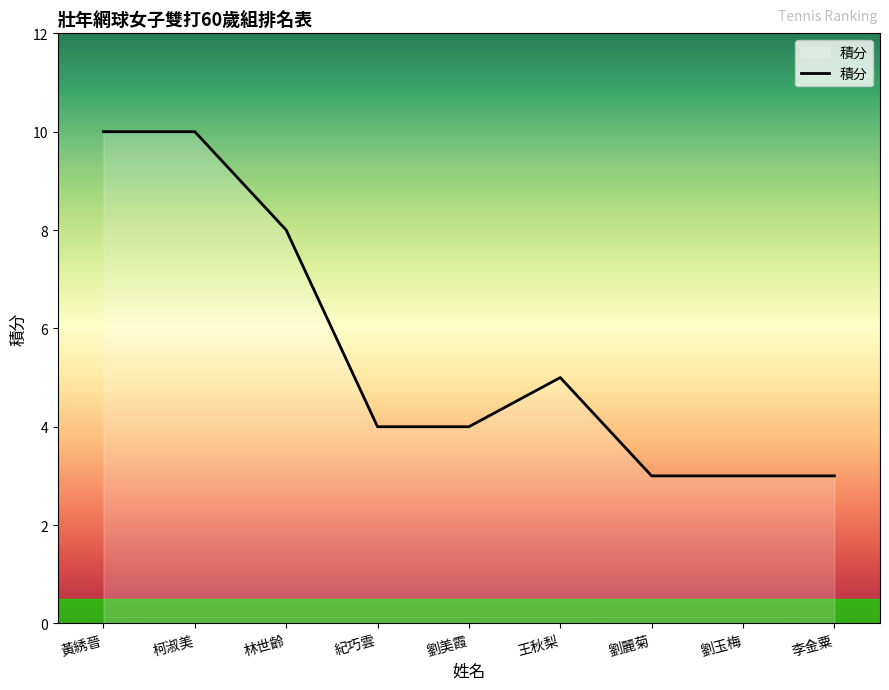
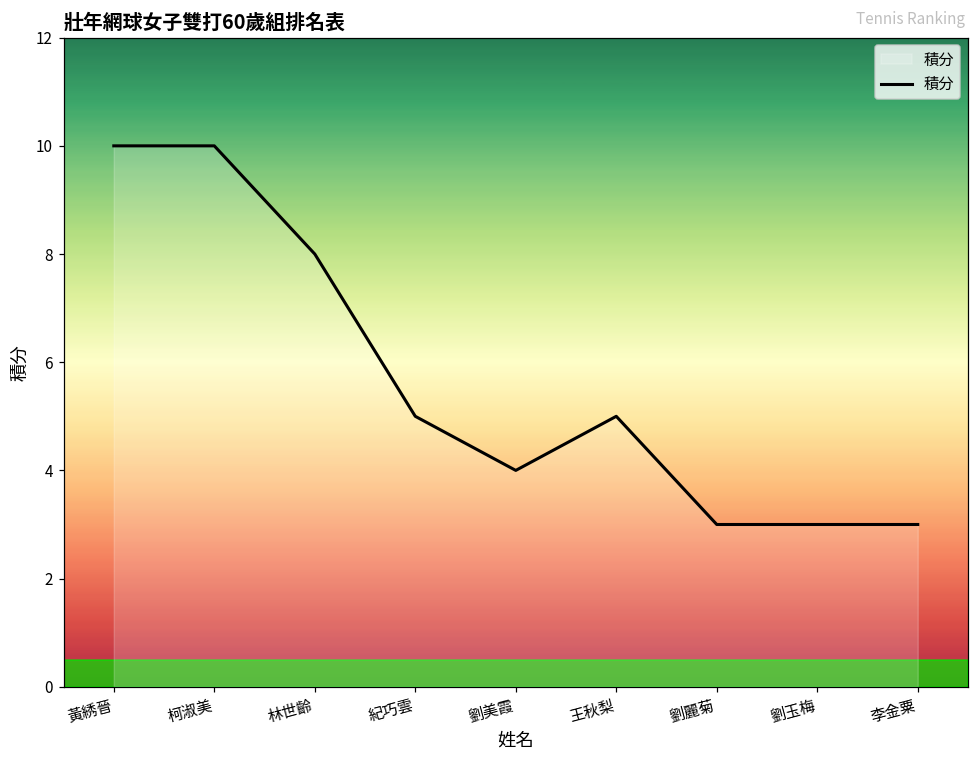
  {
    "黃綉晉": 10,
    "柯淑美": 10,
    "林世齡": 8,
-   "紀巧雲": 4,
+   "紀巧雲": 5,
    "劉美霞": 4,
    "王秋梨": 5,
    "劉麗菊": 3,
    "劉玉梅": 3,
    "李金粟": 3
  }
